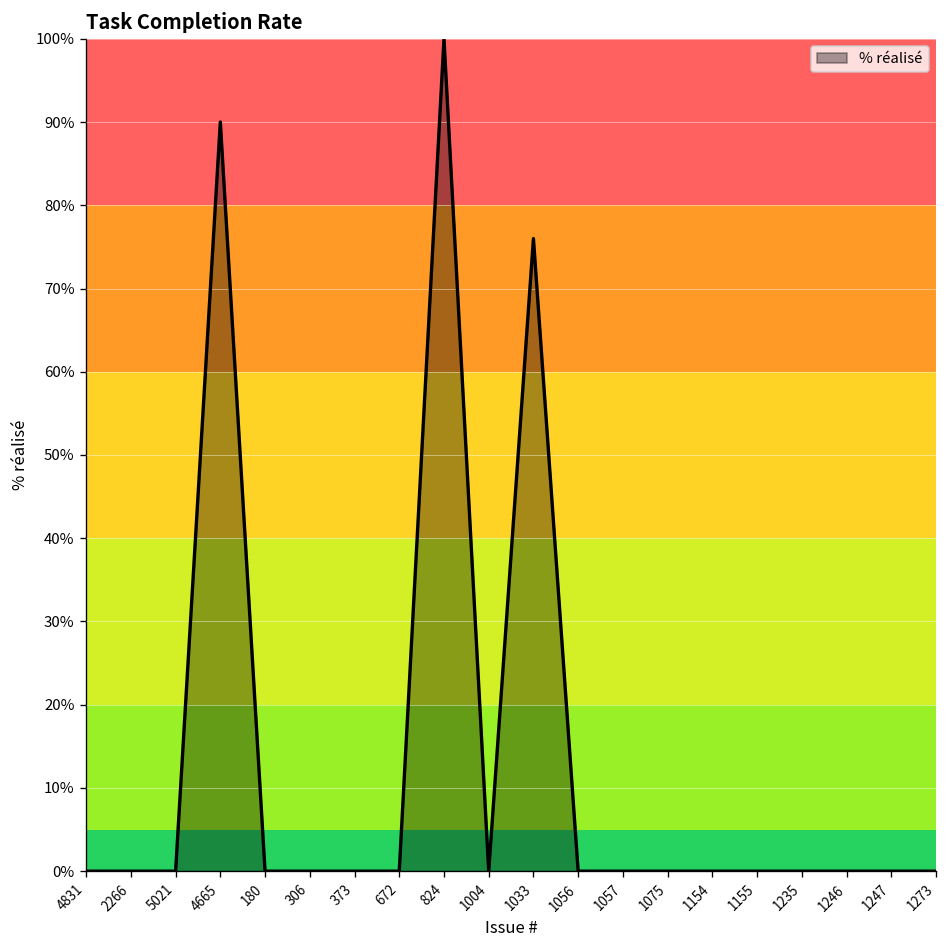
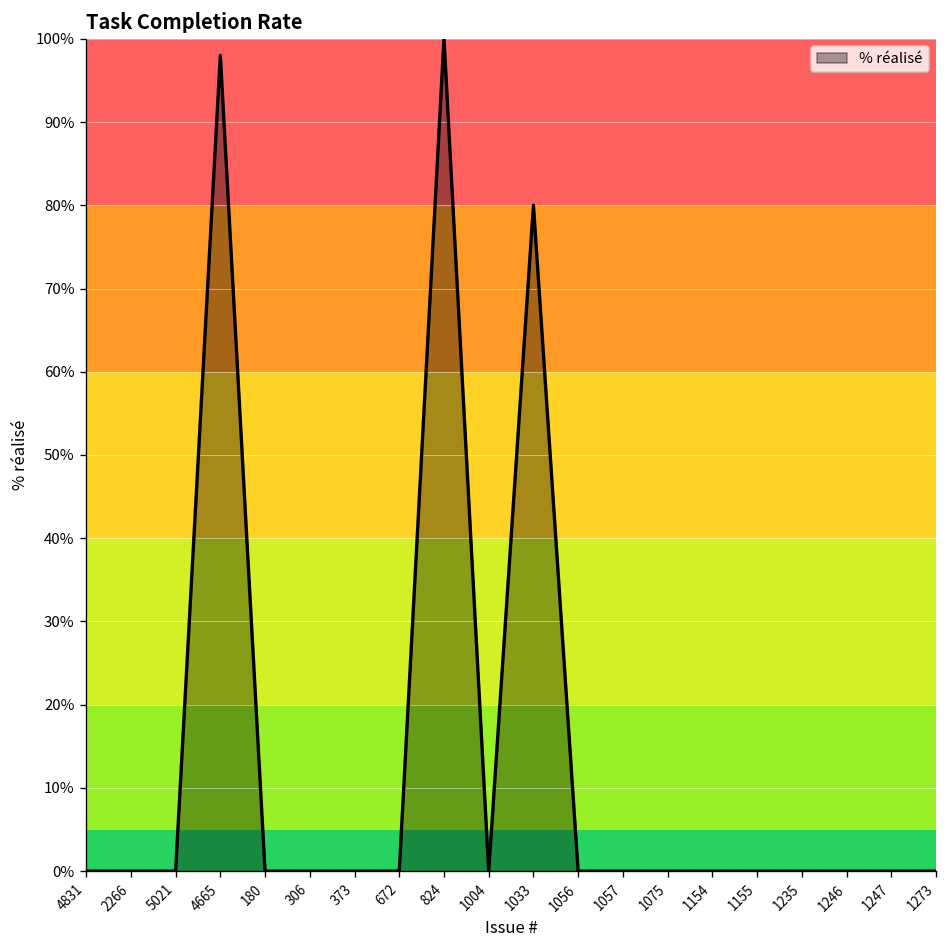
  {
    "4831": "0%",
    "2266": "0%",
    "5021": "0%",
-   "4665": "90%",
+   "4665": "98%",
    "180": "0%",
    "306": "0%",
    "373": "0%",
    "672": "0%",
    "824": "100%",
    "1004": "0%",
-   "1033": "76%",
+   "1033": "80%",
    "1056": "0%",
    "1057": "0%",
    "1075": "0%",
    "1154": "0%",
    "1155": "0%",
    "1235": "0%",
    "1246": "0%",
    "1247": "0%",
    "1273": "0%"
  }
